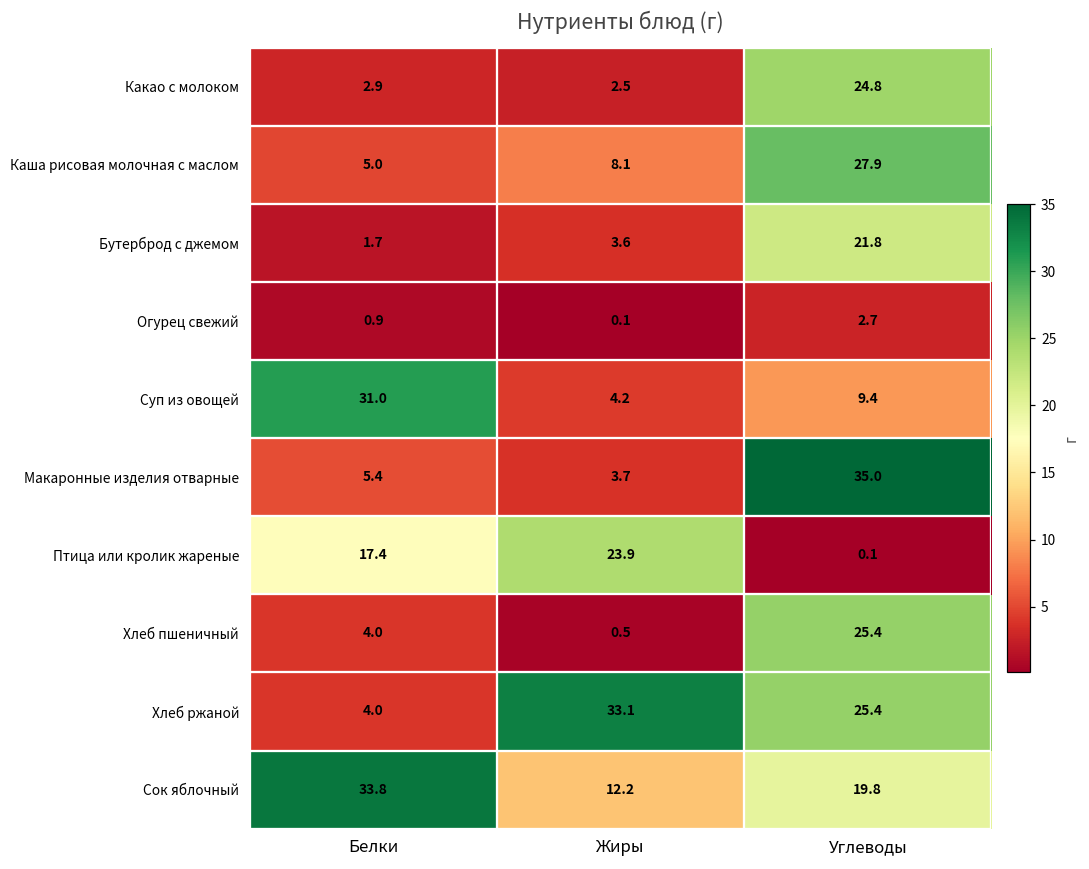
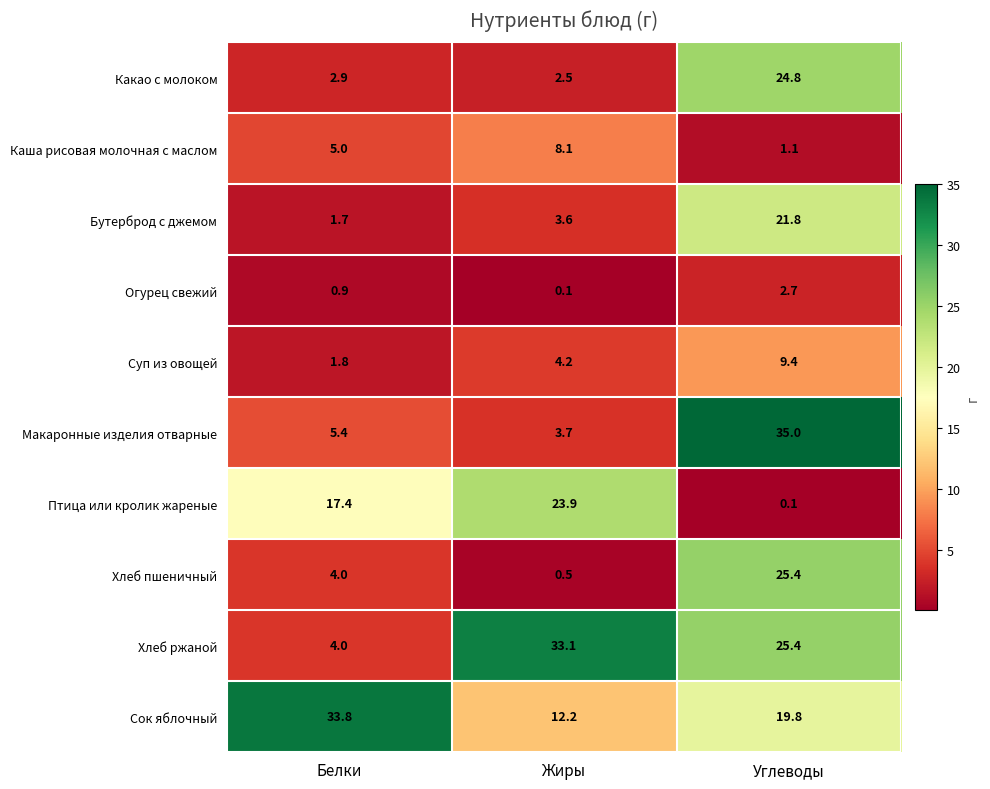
  {
    "Какао с молоком": {
      "Белки": 2.9,
      "Жиры": 2.5,
      "Углеводы": 24.8
    },
    "Каша рисовая молочная с маслом": {
      "Белки": 5.0,
      "Жиры": 8.1,
-     "Углеводы": 27.9
+     "Углеводы": 1.1
    },
    "Бутерброд с джемом": {
      "Белки": 1.7,
      "Жиры": 3.6,
      "Углеводы": 21.8
    },
    "Огурец свежий": {
      "Белки": 0.9,
      "Жиры": 0.1,
      "Углеводы": 2.7
    },
    "Суп из овощей": {
-     "Белки": 31.0,
+     "Белки": 1.8,
      "Жиры": 4.2,
      "Углеводы": 9.4
    },
    "Макаронные изделия отварные": {
      "Белки": 5.4,
      "Жиры": 3.7,
      "Углеводы": 35.0
    },
    "Птица или кролик жареные": {
      "Белки": 17.4,
      "Жиры": 23.9,
      "Углеводы": 0.1
    },
    "Хлеб пшеничный": {
      "Белки": 4.0,
      "Жиры": 0.5,
      "Углеводы": 25.4
    },
    "Хлеб ржаной": {
      "Белки": 4.0,
      "Жиры": 33.1,
      "Углеводы": 25.4
    },
    "Сок яблочный": {
      "Белки": 33.8,
      "Жиры": 12.2,
      "Углеводы": 19.8
    }
  }
